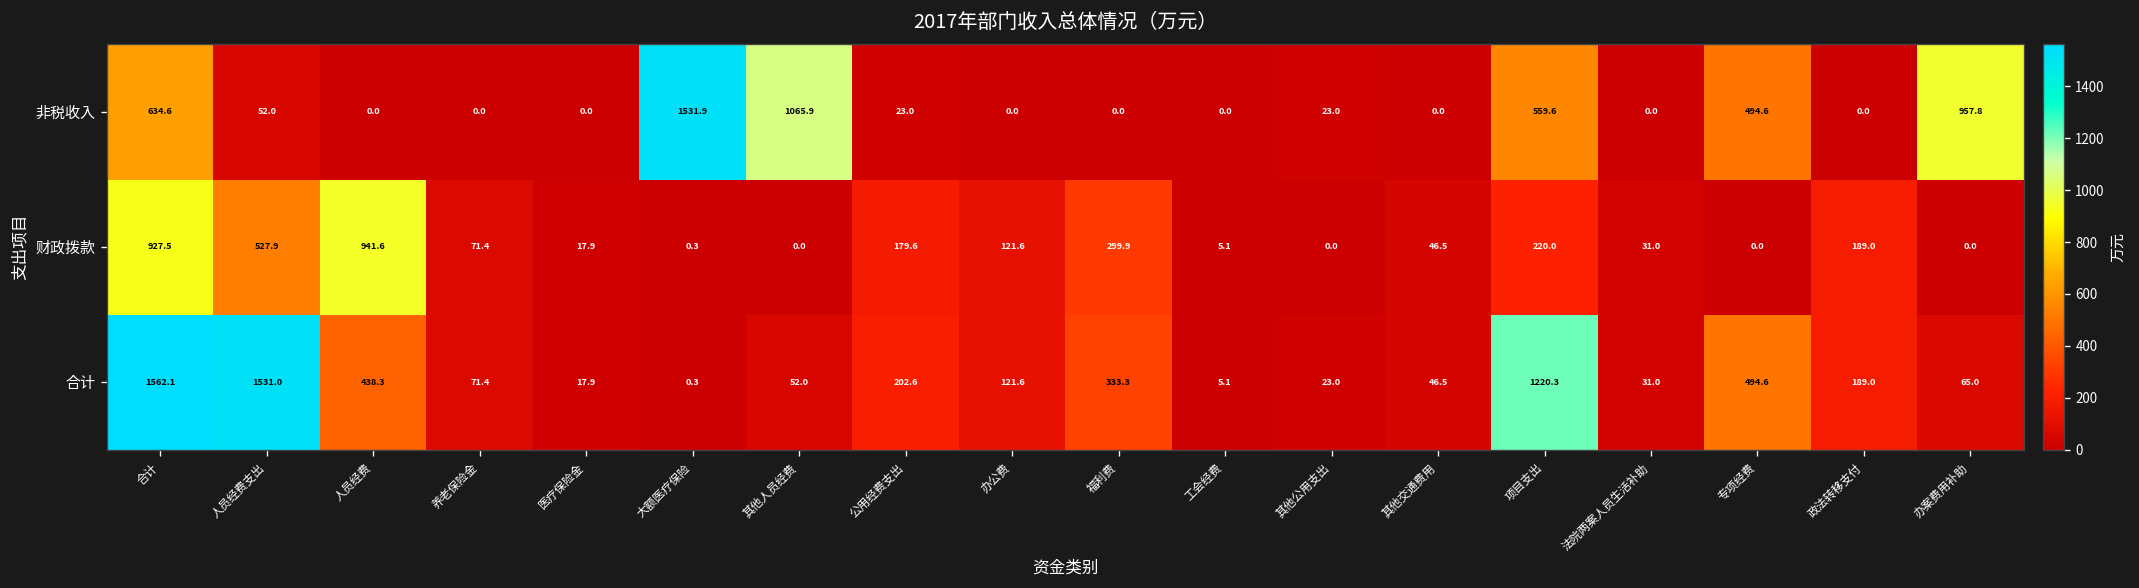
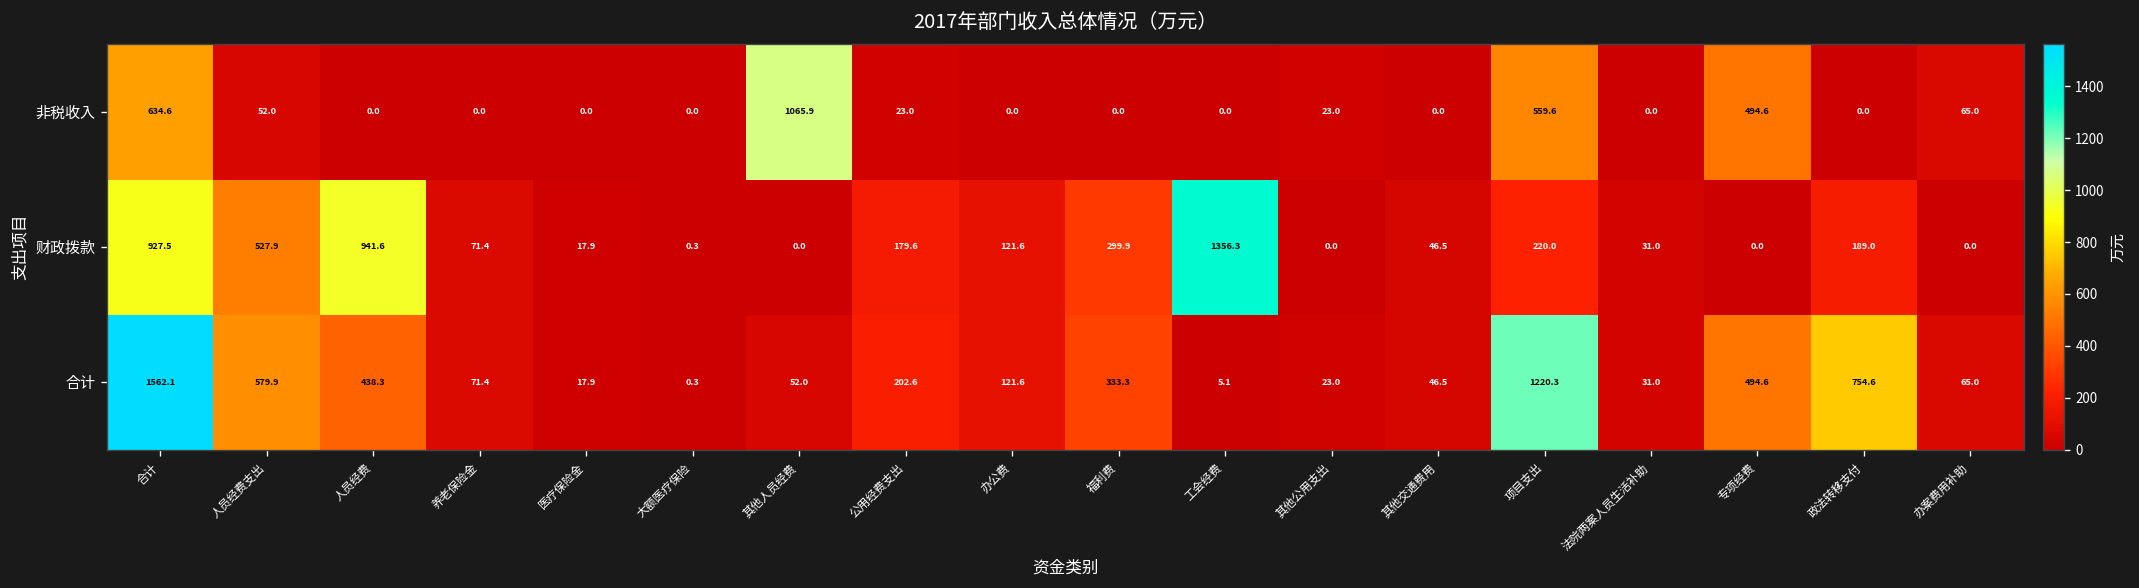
  {
    "非税收入": {
      "合计": 634.6,
      "人员经费支出": 52.0,
      "人员经费": 0.0,
      "养老保险金": 0.0,
      "医疗保险金": 0.0,
-     "大额医疗保险": 1531.9,
+     "大额医疗保险": 0.0,
      "其他人员经费": 1065.9,
      "公用经费支出": 23.0,
      "办公费": 0.0,
      "福利费": 0.0,
      "工会经费": 0.0,
      "其他公用支出": 23.0,
      "其他交通费用": 0.0,
      "项目支出": 559.6,
      "法院两案人员生活补助": 0.0,
      "专项经费": 494.6,
      "政法转移支付": 0.0,
-     "办案费用补助": 957.8
+     "办案费用补助": 65.0
    },
    "财政拨款": {
      "合计": 927.5,
      "人员经费支出": 527.9,
      "人员经费": 941.6,
      "养老保险金": 71.4,
      "医疗保险金": 17.9,
      "大额医疗保险": 0.3,
      "其他人员经费": 0.0,
      "公用经费支出": 179.6,
      "办公费": 121.6,
      "福利费": 299.9,
-     "工会经费": 5.1,
+     "工会经费": 1356.3,
      "其他公用支出": 0.0,
      "其他交通费用": 46.5,
      "项目支出": 220.0,
      "法院两案人员生活补助": 31.0,
      "专项经费": 0.0,
      "政法转移支付": 189.0,
      "办案费用补助": 0.0
    },
    "合计": {
      "合计": 1562.1,
-     "人员经费支出": 1531.0,
+     "人员经费支出": 579.9,
      "人员经费": 438.3,
      "养老保险金": 71.4,
      "医疗保险金": 17.9,
      "大额医疗保险": 0.3,
      "其他人员经费": 52.0,
      "公用经费支出": 202.6,
      "办公费": 121.6,
      "福利费": 333.3,
      "工会经费": 5.1,
      "其他公用支出": 23.0,
      "其他交通费用": 46.5,
      "项目支出": 1220.3,
      "法院两案人员生活补助": 31.0,
      "专项经费": 494.6,
-     "政法转移支付": 189.0,
+     "政法转移支付": 754.6,
      "办案费用补助": 65.0
    }
  }
